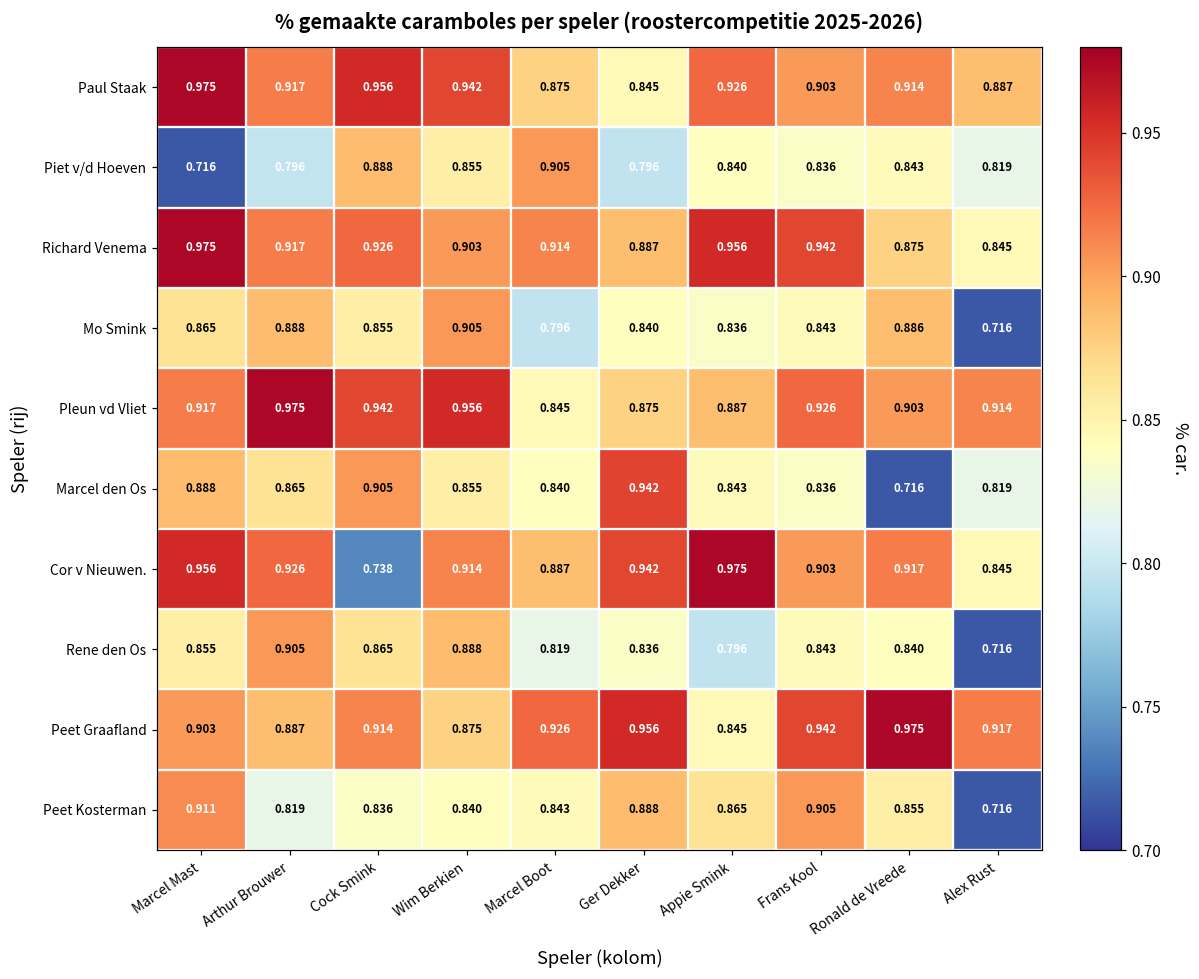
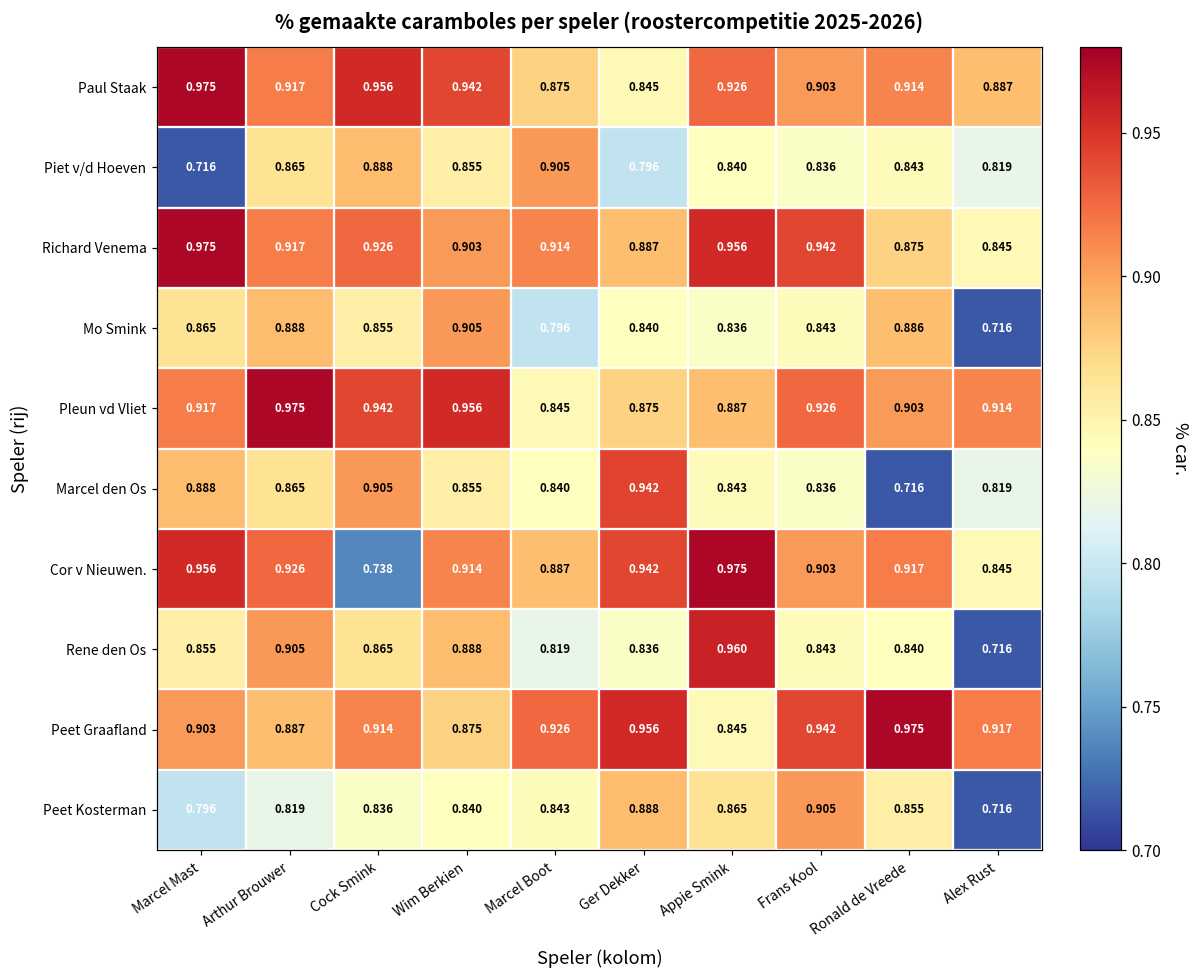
  {
    "Paul Staak": {
      "Marcel Mast": 0.975,
      "Arthur Brouwer": 0.917,
      "Cock Smink": 0.956,
      "Wim Berkien": 0.942,
      "Marcel Boot": 0.875,
      "Ger Dekker": 0.845,
      "Appie Smink": 0.926,
      "Frans Kool": 0.903,
      "Ronald de Vreede": 0.914,
      "Alex Rust": 0.887
    },
    "Piet v/d Hoeven": {
      "Marcel Mast": 0.716,
-     "Arthur Brouwer": 0.796,
+     "Arthur Brouwer": 0.865,
      "Cock Smink": 0.888,
      "Wim Berkien": 0.855,
      "Marcel Boot": 0.905,
      "Ger Dekker": 0.796,
      "Appie Smink": 0.840,
      "Frans Kool": 0.836,
      "Ronald de Vreede": 0.843,
      "Alex Rust": 0.819
    },
    "Richard Venema": {
      "Marcel Mast": 0.975,
      "Arthur Brouwer": 0.917,
      "Cock Smink": 0.926,
      "Wim Berkien": 0.903,
      "Marcel Boot": 0.914,
      "Ger Dekker": 0.887,
      "Appie Smink": 0.956,
      "Frans Kool": 0.942,
      "Ronald de Vreede": 0.875,
      "Alex Rust": 0.845
    },
    "Mo Smink": {
      "Marcel Mast": 0.865,
      "Arthur Brouwer": 0.888,
      "Cock Smink": 0.855,
      "Wim Berkien": 0.905,
      "Marcel Boot": 0.796,
      "Ger Dekker": 0.840,
      "Appie Smink": 0.836,
      "Frans Kool": 0.843,
      "Ronald de Vreede": 0.886,
      "Alex Rust": 0.716
    },
    "Pleun vd Vliet": {
      "Marcel Mast": 0.917,
      "Arthur Brouwer": 0.975,
      "Cock Smink": 0.942,
      "Wim Berkien": 0.956,
      "Marcel Boot": 0.845,
      "Ger Dekker": 0.875,
      "Appie Smink": 0.887,
      "Frans Kool": 0.926,
      "Ronald de Vreede": 0.903,
      "Alex Rust": 0.914
    },
    "Marcel den Os": {
      "Marcel Mast": 0.888,
      "Arthur Brouwer": 0.865,
      "Cock Smink": 0.905,
      "Wim Berkien": 0.855,
      "Marcel Boot": 0.840,
      "Ger Dekker": 0.942,
      "Appie Smink": 0.843,
      "Frans Kool": 0.836,
      "Ronald de Vreede": 0.716,
      "Alex Rust": 0.819
    },
    "Cor v Nieuwen.": {
      "Marcel Mast": 0.956,
      "Arthur Brouwer": 0.926,
      "Cock Smink": 0.738,
      "Wim Berkien": 0.914,
      "Marcel Boot": 0.887,
      "Ger Dekker": 0.942,
      "Appie Smink": 0.975,
      "Frans Kool": 0.903,
      "Ronald de Vreede": 0.917,
      "Alex Rust": 0.845
    },
    "Rene den Os": {
      "Marcel Mast": 0.855,
      "Arthur Brouwer": 0.905,
      "Cock Smink": 0.865,
      "Wim Berkien": 0.888,
      "Marcel Boot": 0.819,
      "Ger Dekker": 0.836,
-     "Appie Smink": 0.796,
+     "Appie Smink": 0.960,
      "Frans Kool": 0.843,
      "Ronald de Vreede": 0.840,
      "Alex Rust": 0.716
    },
    "Peet Graafland": {
      "Marcel Mast": 0.903,
      "Arthur Brouwer": 0.887,
      "Cock Smink": 0.914,
      "Wim Berkien": 0.875,
      "Marcel Boot": 0.926,
      "Ger Dekker": 0.956,
      "Appie Smink": 0.845,
      "Frans Kool": 0.942,
      "Ronald de Vreede": 0.975,
      "Alex Rust": 0.917
    },
    "Peet Kosterman": {
-     "Marcel Mast": 0.911,
+     "Marcel Mast": 0.796,
      "Arthur Brouwer": 0.819,
      "Cock Smink": 0.836,
      "Wim Berkien": 0.840,
      "Marcel Boot": 0.843,
      "Ger Dekker": 0.888,
      "Appie Smink": 0.865,
      "Frans Kool": 0.905,
      "Ronald de Vreede": 0.855,
      "Alex Rust": 0.716
    }
  }
